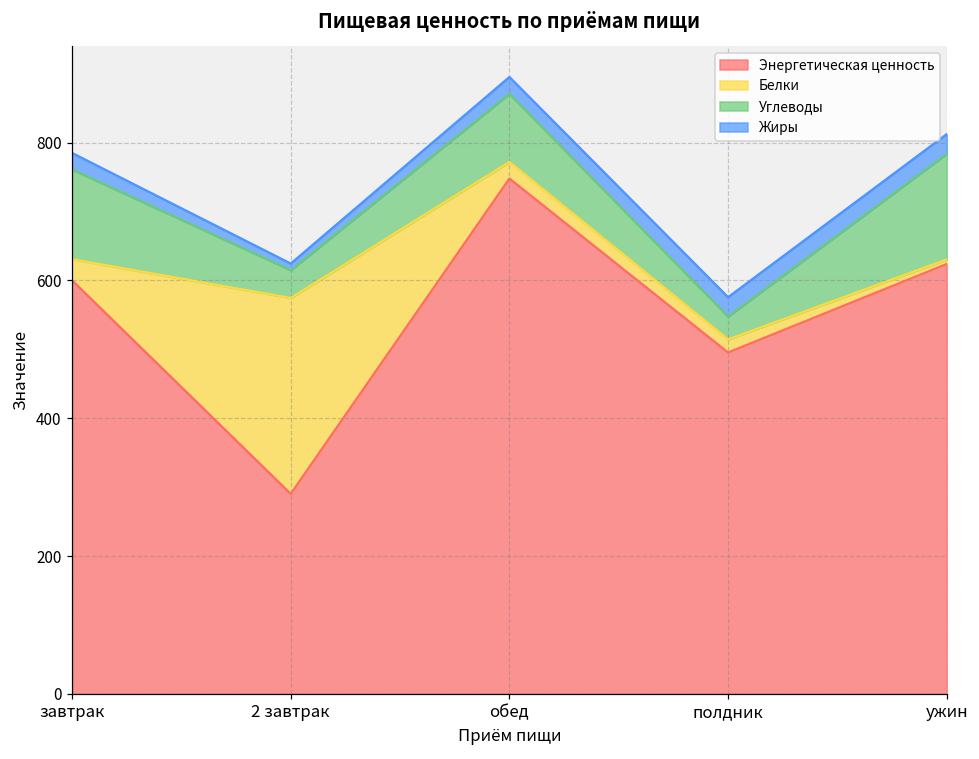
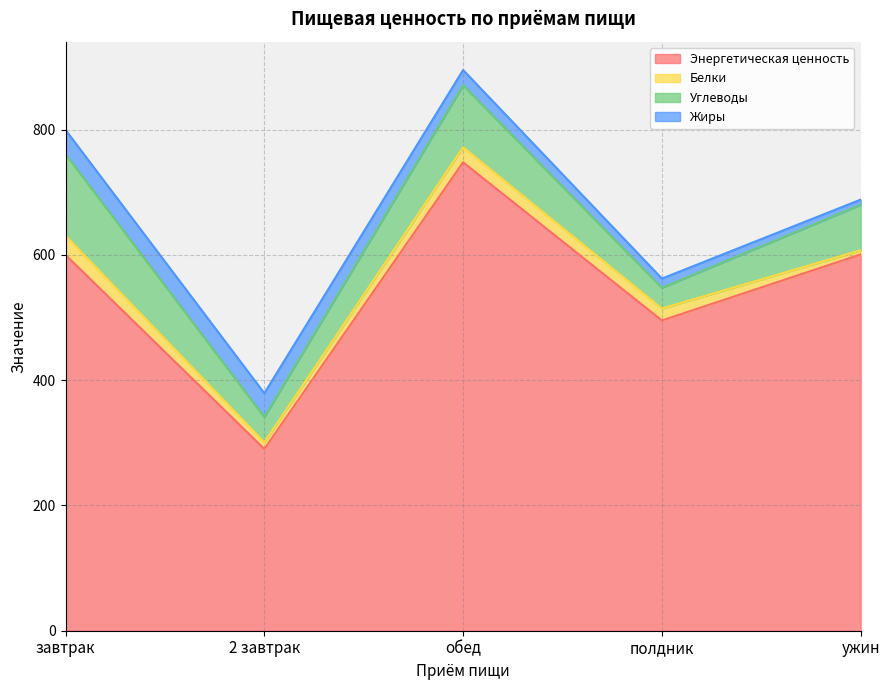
  {
    "Энергетическая ценность": {
      "завтрак": 600,
      "2 завтрак": 290,
      "обед": 750,
      "полдник": 500,
-     "ужин": 620
+     "ужин": 600
    },
    "Белки": {
      "завтрак": 30,
-     "2 завтрак": 280,
+     "2 завтрак": 10,
      "обед": 20,
      "полдник": 20,
      "ужин": 10
    },
    "Углеводы": {
      "завтрак": 130,
      "2 завтрак": 40,
      "обед": 100,
      "полдник": 30,
-     "ужин": 150
+     "ужин": 70
    },
    "Жиры": {
-     "завтрак": 20,
-     "2 завтрак": 10,
+     "завтрак": 40,
+     "2 завтрак": 40,
      "обед": 20,
-     "полдник": 30,
-     "ужин": 30
+     "полдник": 10,
+     "ужин": 10
    }
  }
